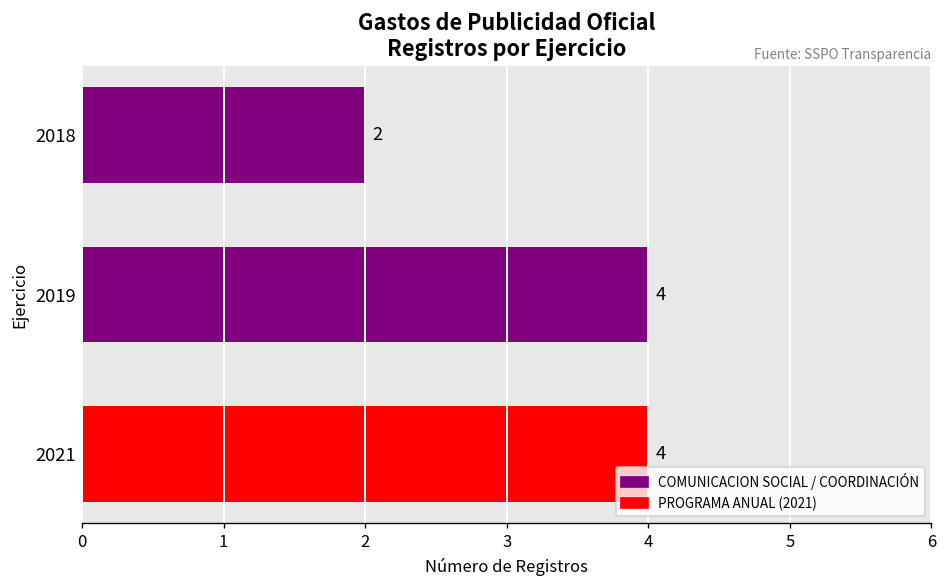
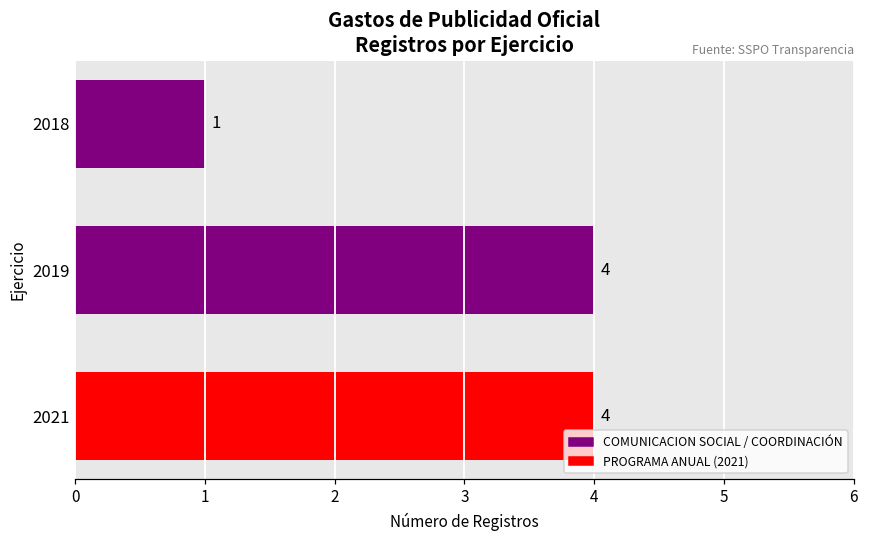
  {
-   "2018": 2,
+   "2018": 1,
    "2019": 4,
    "2021": 4
  }
